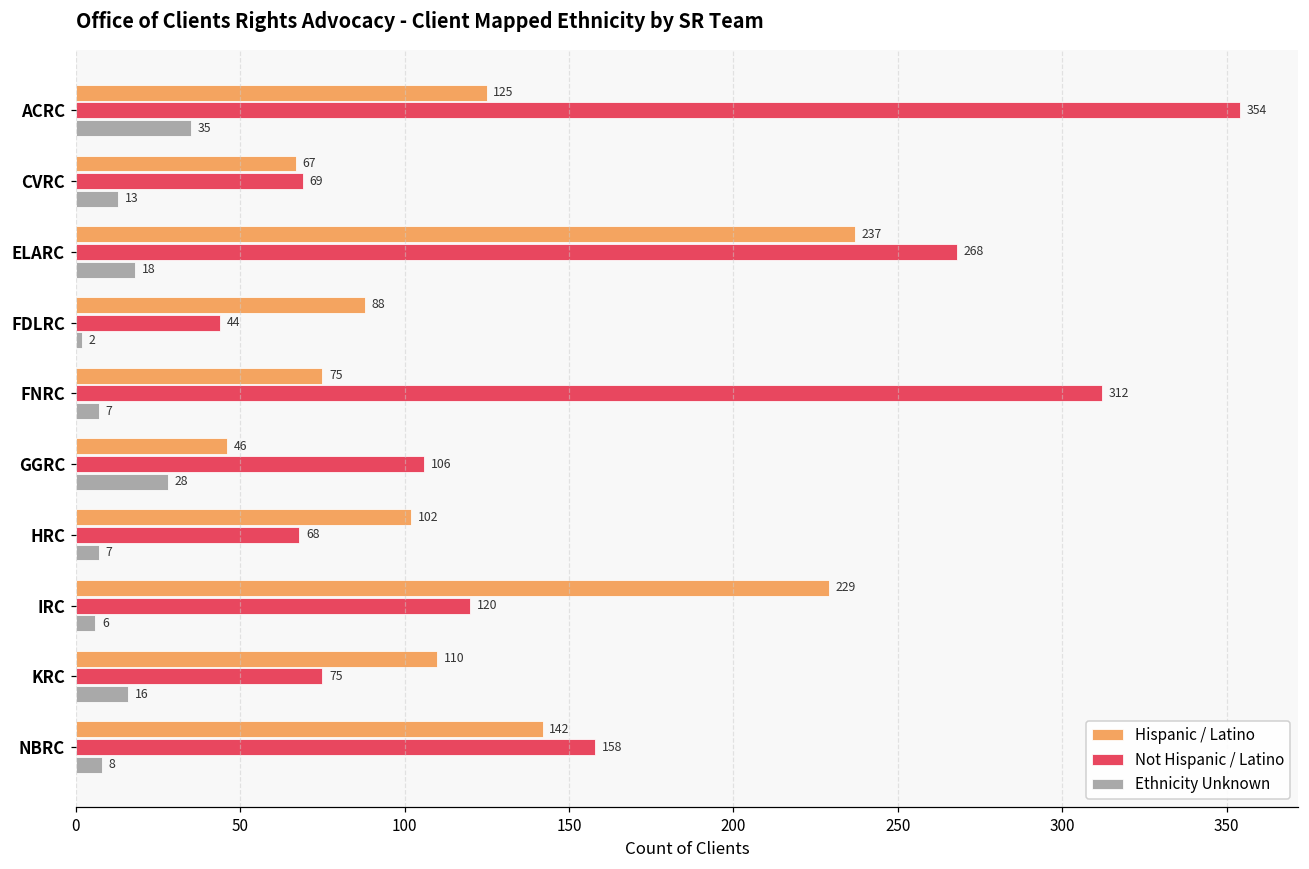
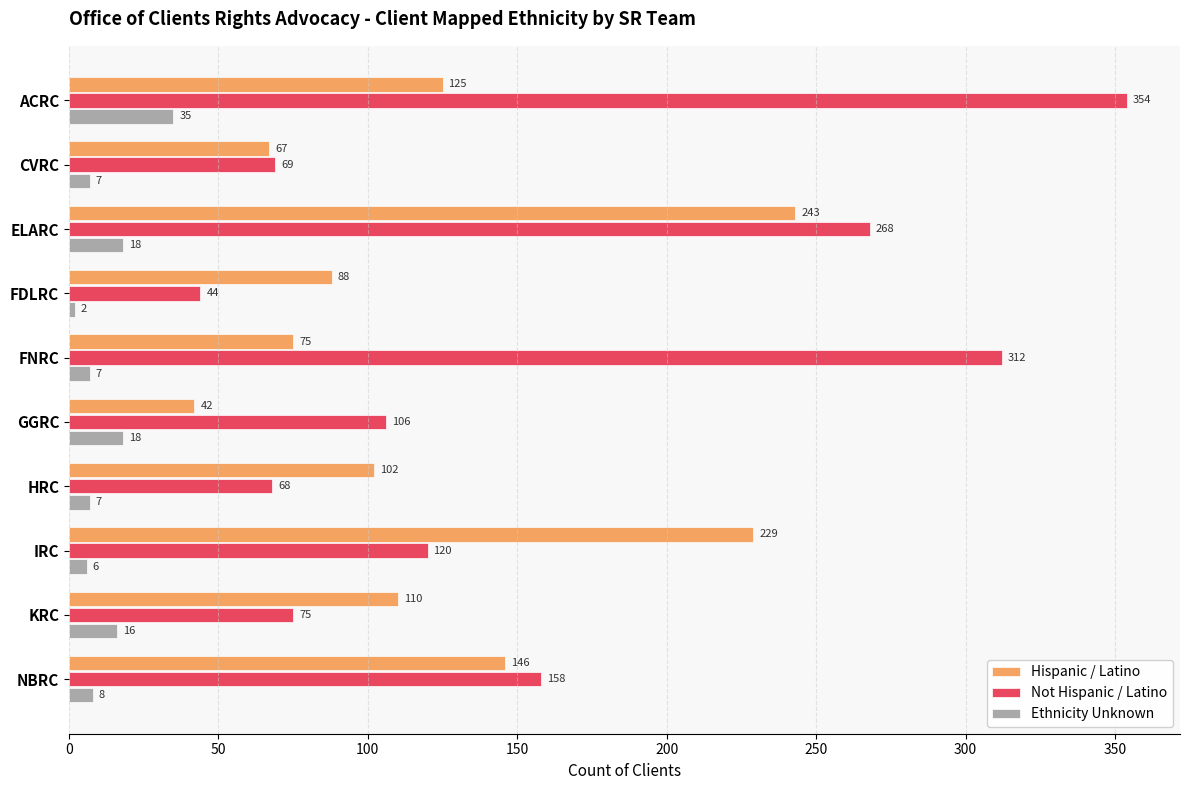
  {
    "Hispanic / Latino": {
      "ACRC": 125,
      "CVRC": 67,
-     "ELARC": 237,
+     "ELARC": 243,
      "FDLRC": 88,
      "FNRC": 75,
-     "GGRC": 46,
+     "GGRC": 42,
      "HRC": 102,
      "IRC": 229,
      "KRC": 110,
-     "NBRC": 142
+     "NBRC": 146
    },
    "Not Hispanic / Latino": {
      "ACRC": 354,
      "CVRC": 69,
      "ELARC": 268,
      "FDLRC": 44,
      "FNRC": 312,
      "GGRC": 106,
      "HRC": 68,
      "IRC": 120,
      "KRC": 75,
      "NBRC": 158
    },
    "Ethnicity Unknown": {
      "ACRC": 35,
-     "CVRC": 13,
+     "CVRC": 7,
      "ELARC": 18,
      "FDLRC": 2,
      "FNRC": 7,
-     "GGRC": 28,
+     "GGRC": 18,
      "HRC": 7,
      "IRC": 6,
      "KRC": 16,
      "NBRC": 8
    }
  }
